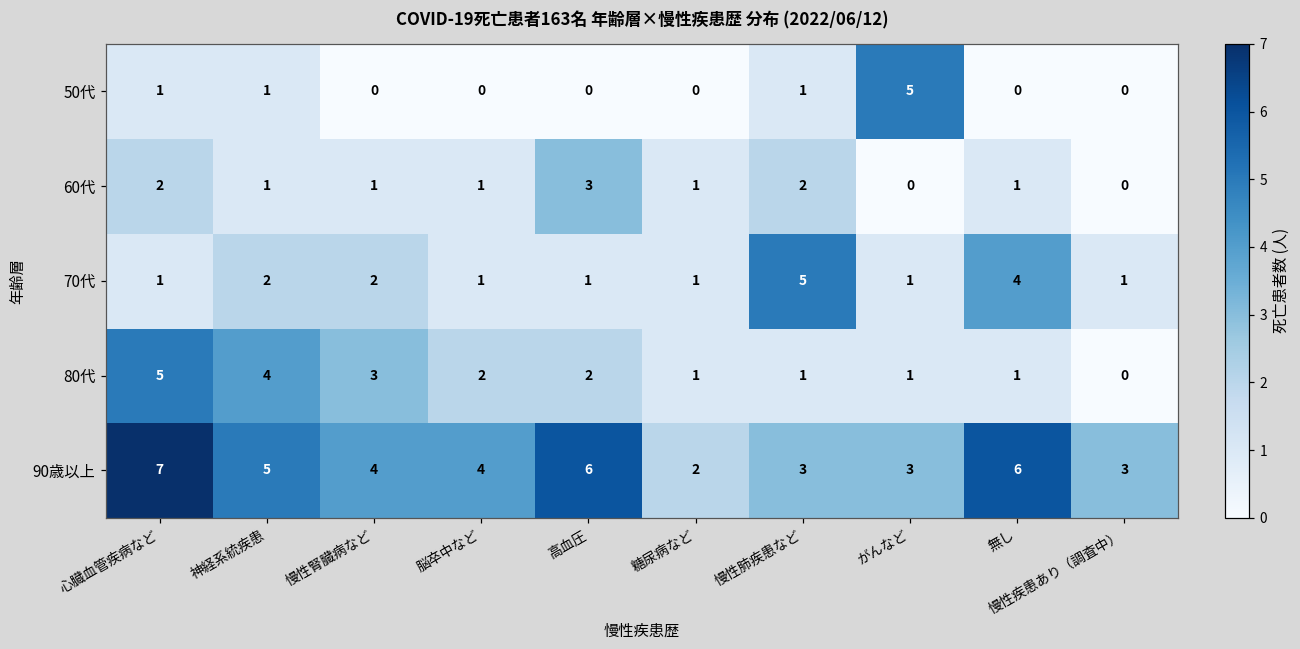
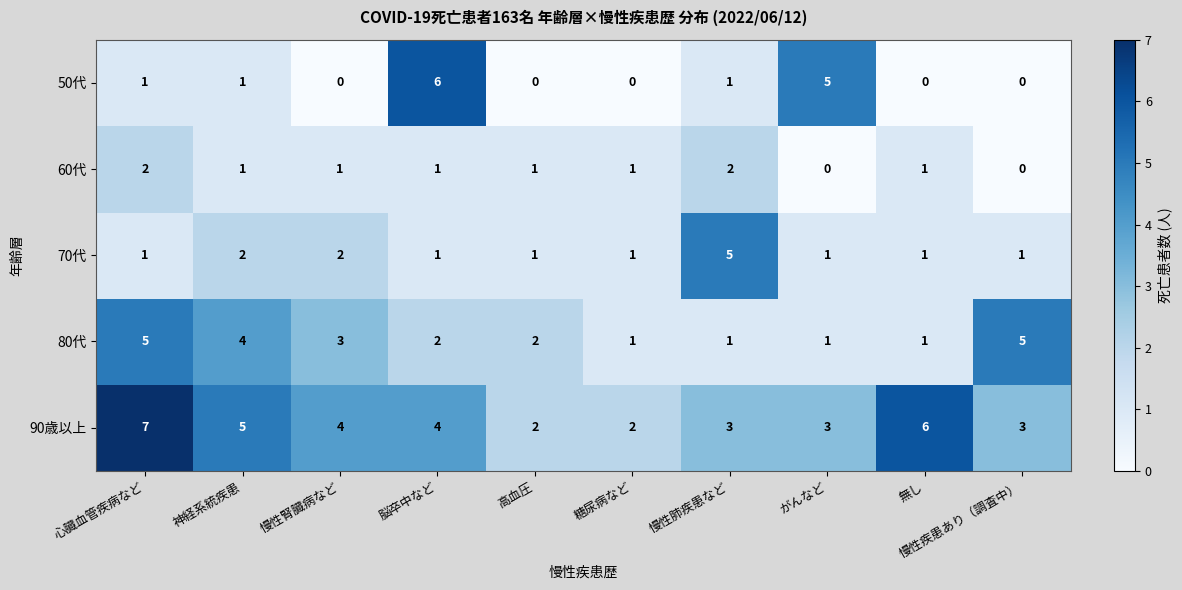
  {
    "50代": {
      "心臓血管疾病など": 1,
      "神経系統疾患": 1,
      "慢性腎臓病など": 0,
-     "脳卒中など": 0,
+     "脳卒中など": 6,
      "高血圧": 0,
      "糖尿病など": 0,
      "慢性肺疾患など": 1,
      "がんなど": 5,
      "無し": 0,
      "慢性疾患あり（調査中）": 0
    },
    "60代": {
      "心臓血管疾病など": 2,
      "神経系統疾患": 1,
      "慢性腎臓病など": 1,
      "脳卒中など": 1,
-     "高血圧": 3,
+     "高血圧": 1,
      "糖尿病など": 1,
      "慢性肺疾患など": 2,
      "がんなど": 0,
      "無し": 1,
      "慢性疾患あり（調査中）": 0
    },
    "70代": {
      "心臓血管疾病など": 1,
      "神経系統疾患": 2,
      "慢性腎臓病など": 2,
      "脳卒中など": 1,
      "高血圧": 1,
      "糖尿病など": 1,
      "慢性肺疾患など": 5,
      "がんなど": 1,
-     "無し": 4,
+     "無し": 1,
      "慢性疾患あり（調査中）": 1
    },
    "80代": {
      "心臓血管疾病など": 5,
      "神経系統疾患": 4,
      "慢性腎臓病など": 3,
      "脳卒中など": 2,
      "高血圧": 2,
      "糖尿病など": 1,
      "慢性肺疾患など": 1,
      "がんなど": 1,
      "無し": 1,
-     "慢性疾患あり（調査中）": 0
+     "慢性疾患あり（調査中）": 5
    },
    "90歳以上": {
      "心臓血管疾病など": 7,
      "神経系統疾患": 5,
      "慢性腎臓病など": 4,
      "脳卒中など": 4,
-     "高血圧": 6,
+     "高血圧": 2,
      "糖尿病など": 2,
      "慢性肺疾患など": 3,
      "がんなど": 3,
      "無し": 6,
      "慢性疾患あり（調査中）": 3
    }
  }
